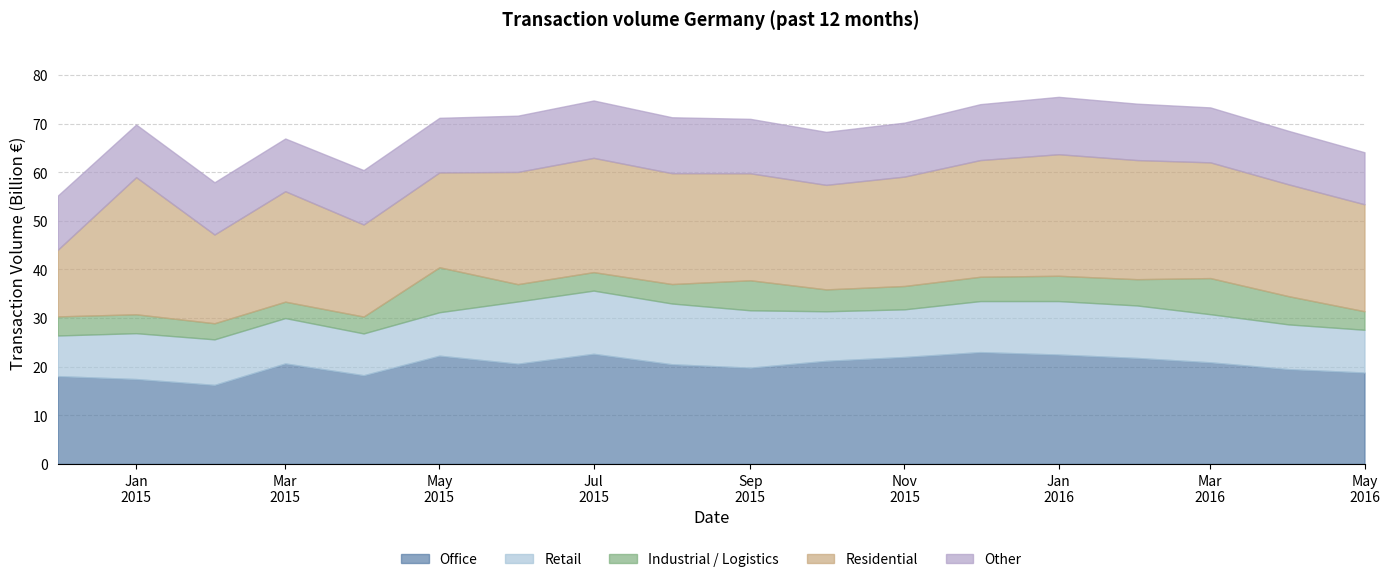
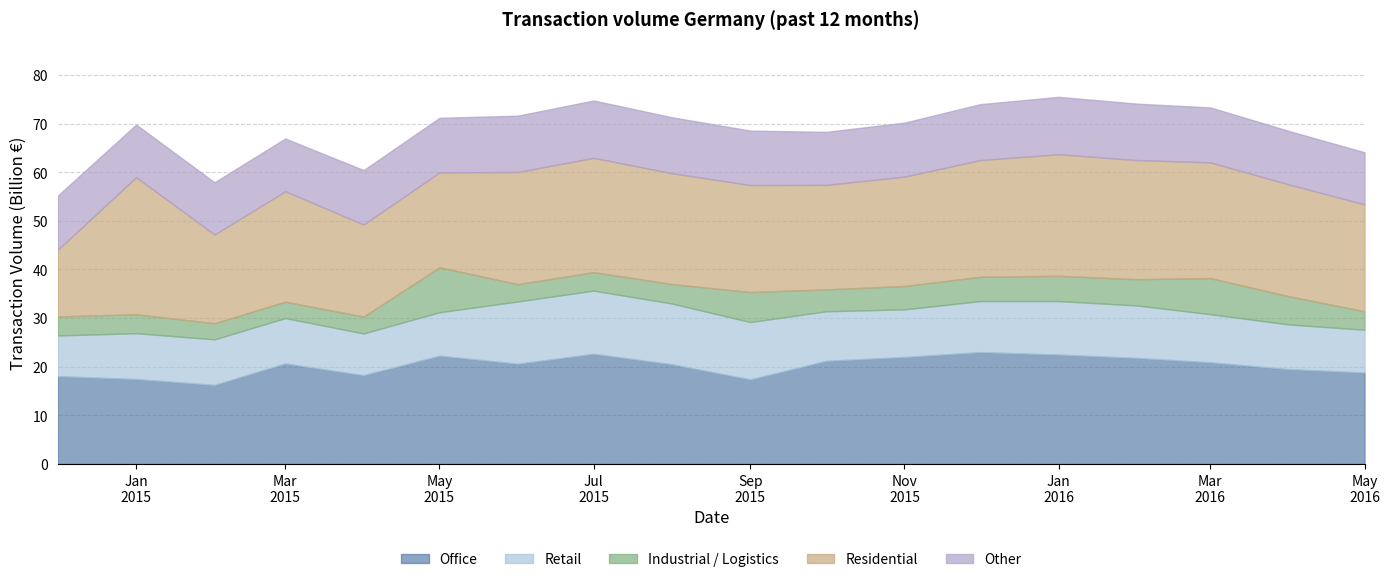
  {
    "Office": {
      "Jan 2015": 17,
      "Mar 2015": 21,
      "May 2015": 22,
      "Jul 2015": 23,
-     "Sep 2015": 20,
+     "Sep 2015": 17,
      "Nov 2015": 22,
      "Jan 2016": 23,
      "Mar 2016": 21,
      "May 2016": 19
    },
    "Industrial / Logistics": {
      "Jan 2015": 4,
      "Mar 2015": 3,
      "May 2015": 9,
      "Jul 2015": 4,
      "Sep 2015": 6,
      "Nov 2015": 5,
      "Jan 2016": 5,
      "Mar 2016": 7,
      "May 2016": 4
    },
    "Residential": {
      "Jan 2015": 28,
      "Mar 2015": 23,
      "May 2015": 20,
      "Jul 2015": 24,
      "Sep 2015": 22,
      "Nov 2015": 23,
      "Jan 2016": 25,
      "Mar 2016": 24,
      "May 2016": 22
    }
  }
